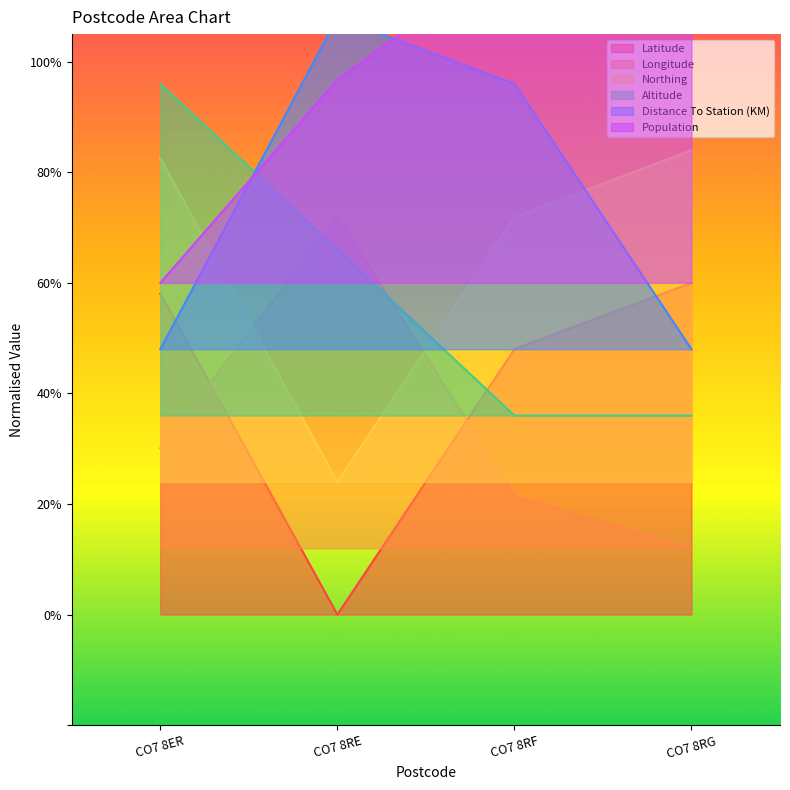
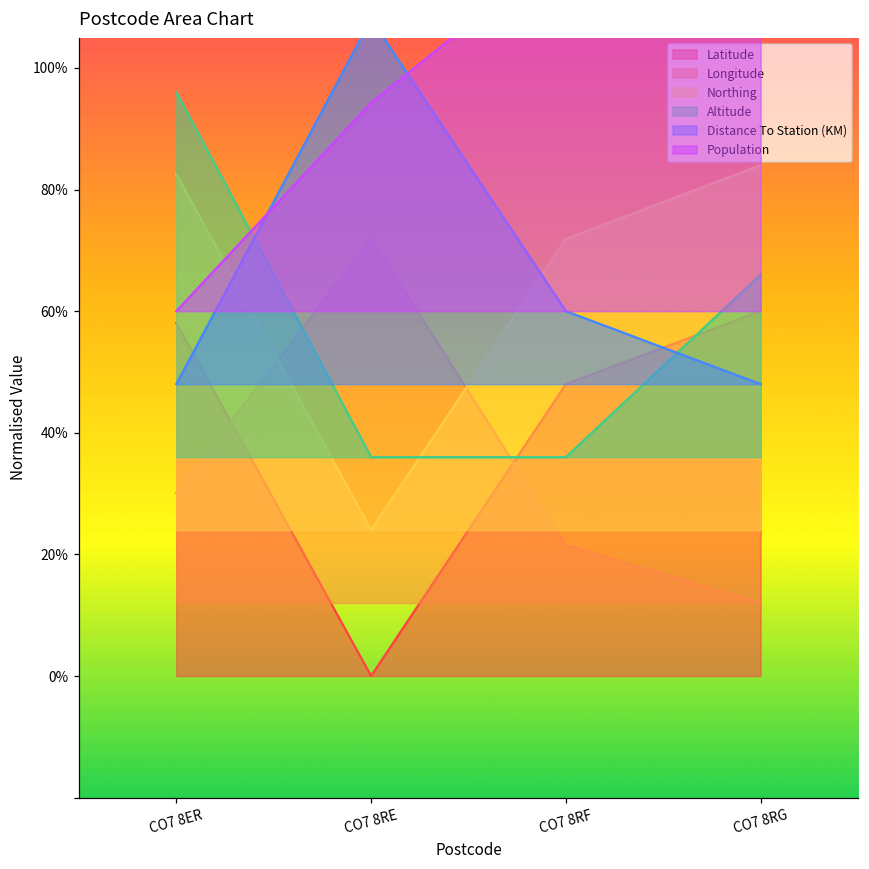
  {
    "Altitude": {
      "CO7 8ER": "96%",
-     "CO7 8RE": "66%",
+     "CO7 8RE": "36%",
      "CO7 8RF": "36%",
-     "CO7 8RG": "36%"
+     "CO7 8RG": "66%"
    },
    "Distance To Station (KM)": {
      "CO7 8ER": "48%",
-     "CO7 8RF": "96%",
+     "CO7 8RF": "60%",
      "CO7 8RG": "48%"
    },
    "Population": {
      "CO7 8ER": "60%",
-     "CO7 8RE": "97%"
+     "CO7 8RE": "94%"
    }
  }
